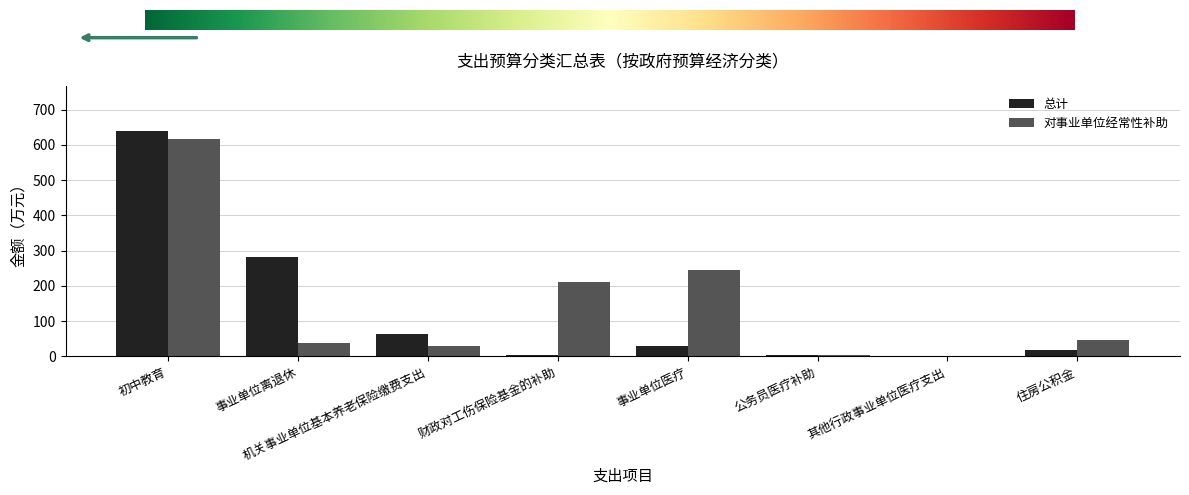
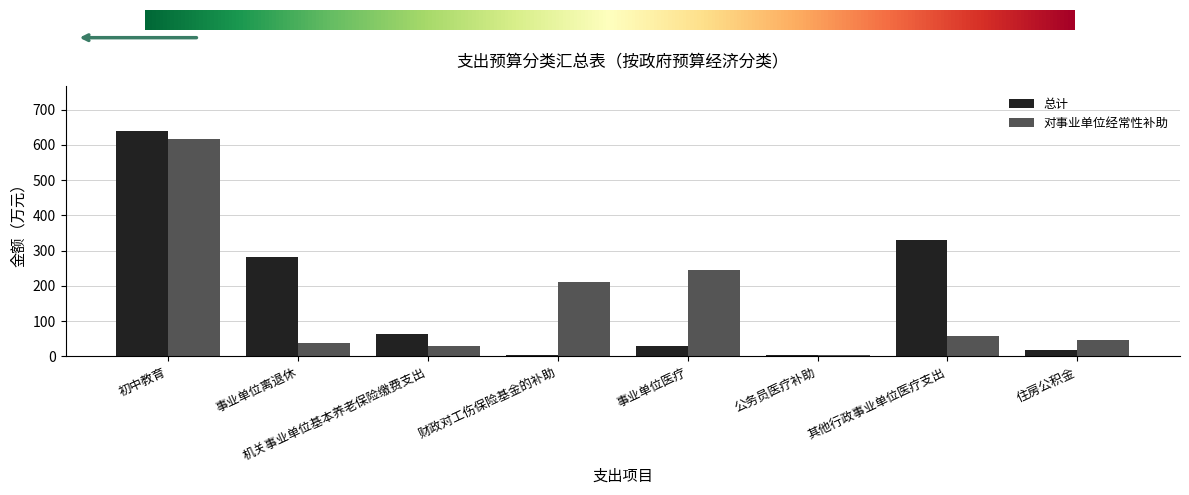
  {
    "总计": {
      "初中教育": 640,
      "事业单位离退休": 280,
      "机关事业单位基本养老保险缴费支出": 60,
      "事业单位医疗": 30,
-     "其他行政事业单位医疗支出": 0,
+     "其他行政事业单位医疗支出": 330,
      "住房公积金": 20
    },
    "对事业单位经常性补助": {
      "初中教育": 620,
      "事业单位离退休": 40,
      "机关事业单位基本养老保险缴费支出": 30,
      "财政对工伤保险基金的补助": 210,
      "事业单位医疗": 250,
-     "其他行政事业单位医疗支出": 0,
+     "其他行政事业单位医疗支出": 60,
      "住房公积金": 50
    }
  }
